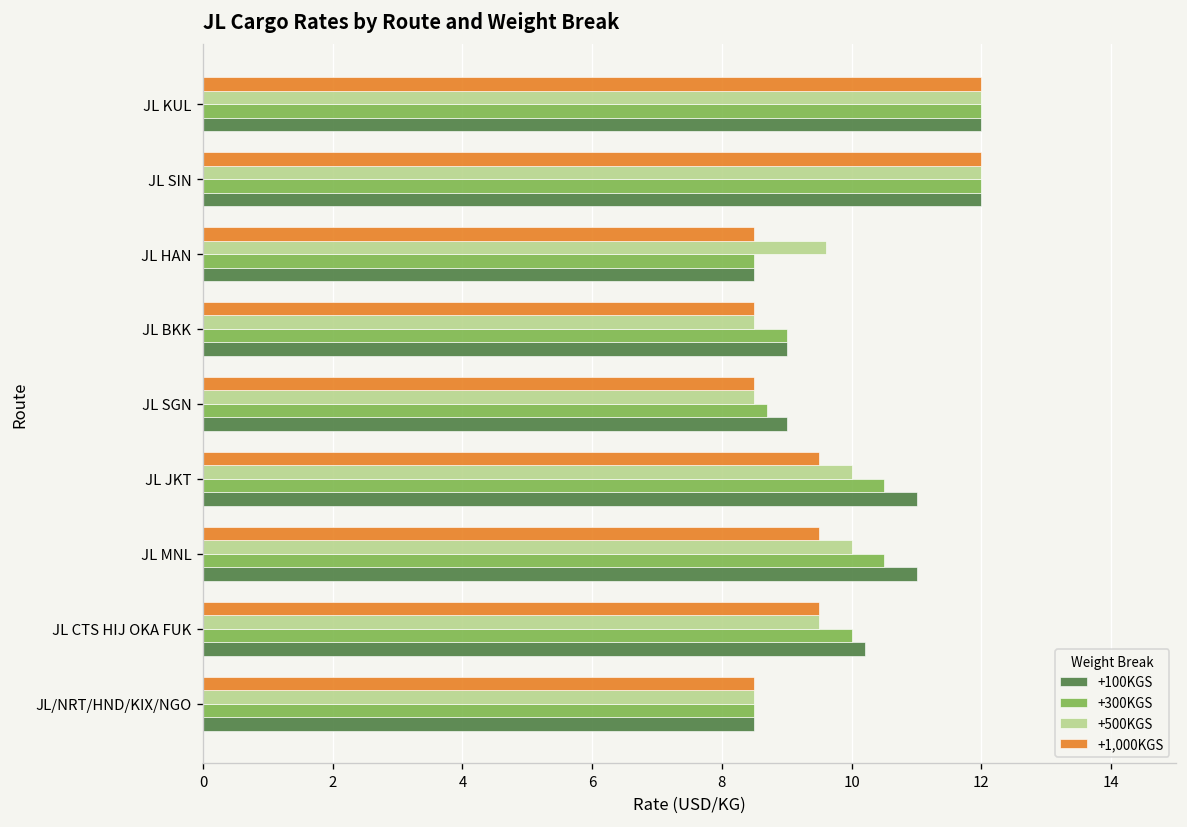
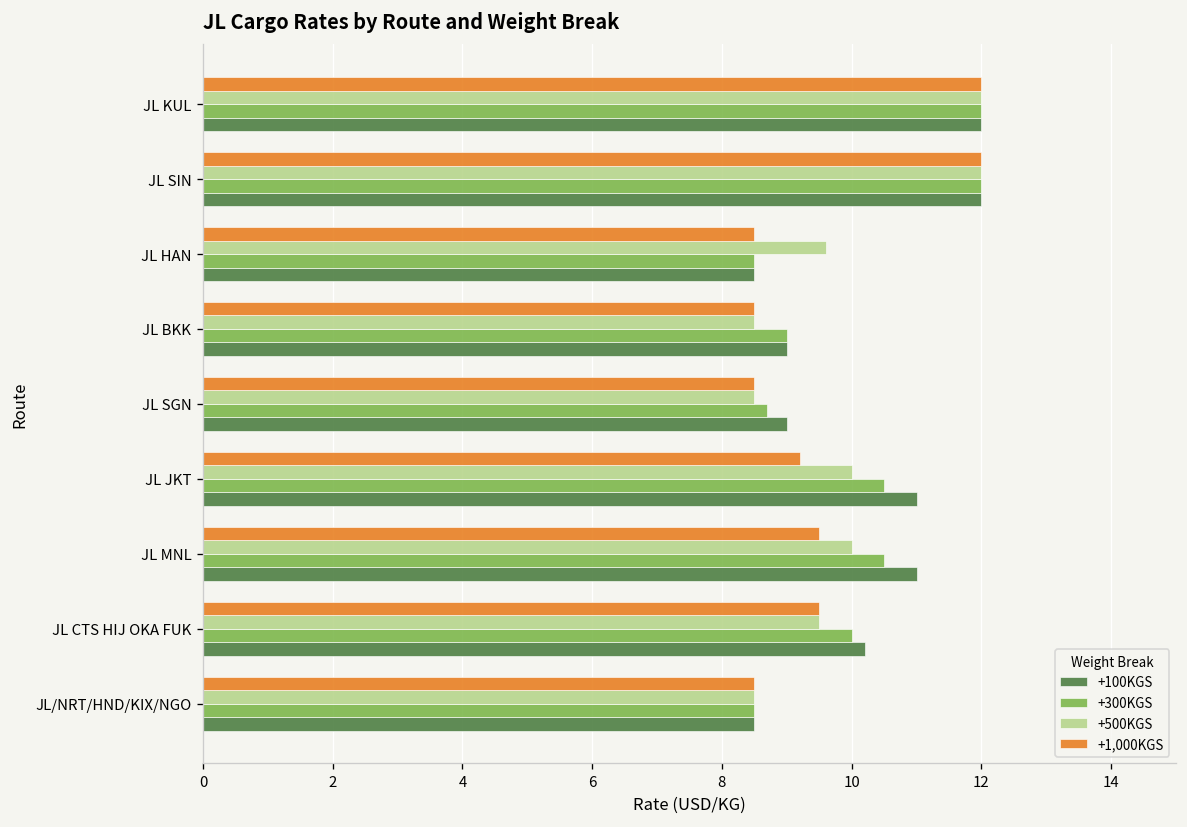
  {
    "+100KGS": {
      "JL KUL": 12.0,
      "JL SIN": 12.0,
      "JL HAN": 8.5,
      "JL BKK": 9.0,
      "JL SGN": 9.0,
      "JL JKT": 11.0,
      "JL MNL": 11.0,
      "JL CTS HIJ OKA FUK": 10.2,
      "JL/NRT/HND/KIX/NGO": 8.5
    },
    "+300KGS": {
      "JL KUL": 12.0,
      "JL SIN": 12.0,
      "JL HAN": 8.5,
      "JL BKK": 9.0,
      "JL SGN": 8.7,
      "JL JKT": 10.5,
      "JL MNL": 10.5,
      "JL CTS HIJ OKA FUK": 10.0,
      "JL/NRT/HND/KIX/NGO": 8.5
    },
    "+500KGS": {
      "JL KUL": 12.0,
      "JL SIN": 12.0,
      "JL HAN": 9.6,
      "JL BKK": 8.5,
      "JL SGN": 8.5,
      "JL JKT": 10.0,
      "JL MNL": 10.0,
      "JL CTS HIJ OKA FUK": 9.5,
      "JL/NRT/HND/KIX/NGO": 8.5
    },
    "+1,000KGS": {
      "JL KUL": 12.0,
      "JL SIN": 12.0,
      "JL HAN": 8.5,
      "JL BKK": 8.5,
      "JL SGN": 8.5,
-     "JL JKT": 9.5,
+     "JL JKT": 9.2,
      "JL MNL": 9.5,
      "JL CTS HIJ OKA FUK": 9.5,
      "JL/NRT/HND/KIX/NGO": 8.5
    }
  }
